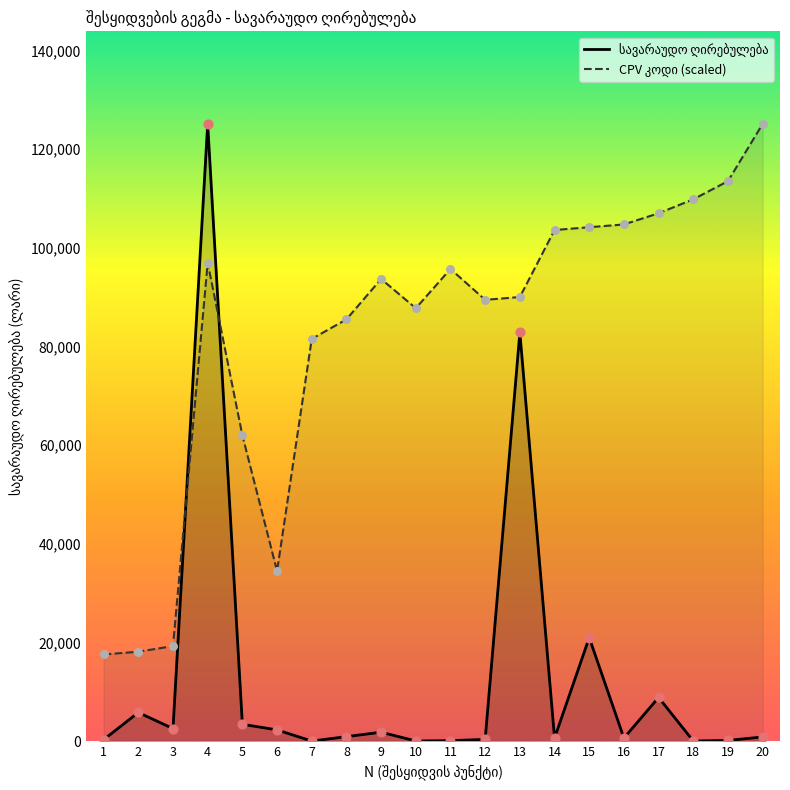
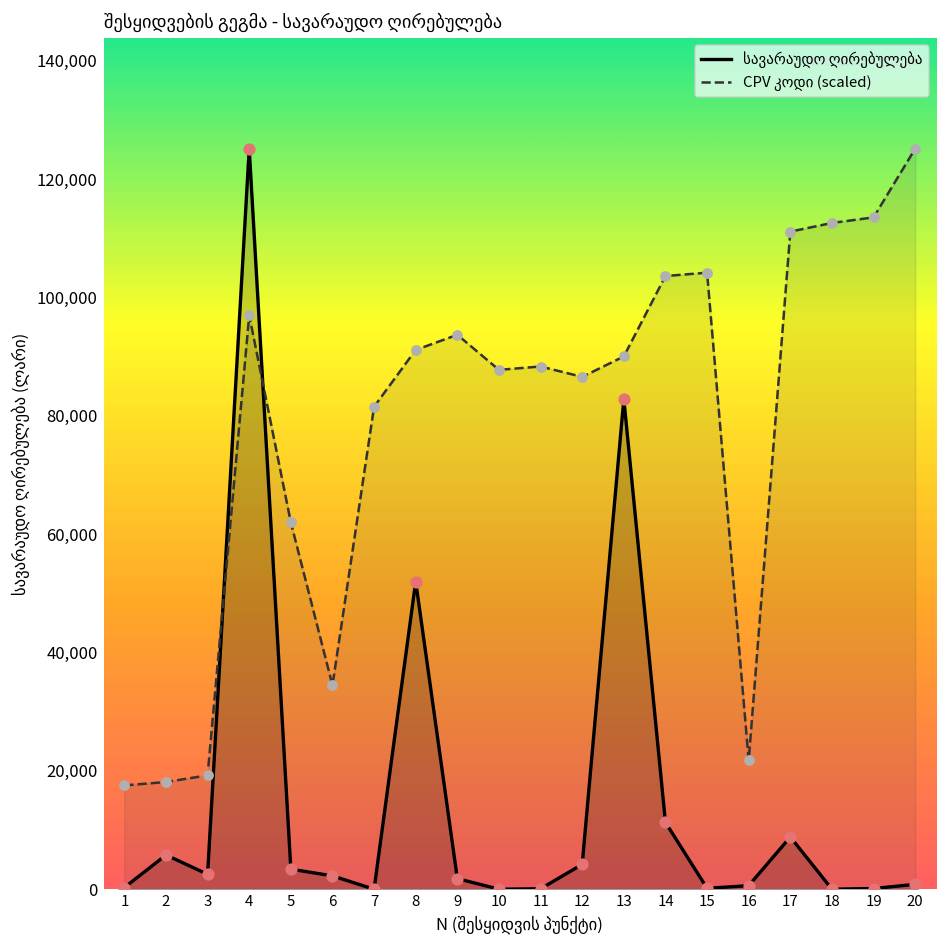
  {
    "სავარაუდო ღირებულება": {
      "1": "0",
      "2": "6,000",
      "3": "3,000",
      "4": "125,000",
      "5": "3,000",
      "6": "2,000",
      "7": "0",
-     "8": "1,000",
+     "8": "52,000",
      "9": "2,000",
      "10": "0",
      "11": "0",
-     "12": "0",
+     "12": "4,000",
      "13": "83,000",
-     "14": "1,000",
-     "15": "21,000",
+     "14": "11,000",
+     "15": "0",
      "16": "1,000",
      "17": "9,000",
      "18": "0",
      "19": "0",
      "20": "1,000"
    },
    "CPV კოდი (scaled)": {
      "1": "18,000",
      "2": "18,000",
      "3": "19,000",
      "4": "97,000",
      "5": "62,000",
      "6": "34,000",
      "7": "82,000",
-     "8": "86,000",
+     "8": "91,000",
      "9": "94,000",
      "10": "88,000",
-     "11": "96,000",
-     "12": "89,000",
+     "11": "88,000",
+     "12": "87,000",
      "13": "90,000",
      "14": "104,000",
      "15": "104,000",
-     "16": "105,000",
-     "17": "107,000",
-     "18": "110,000",
+     "16": "22,000",
+     "17": "111,000",
+     "18": "113,000",
      "19": "114,000",
      "20": "125,000"
    }
  }
